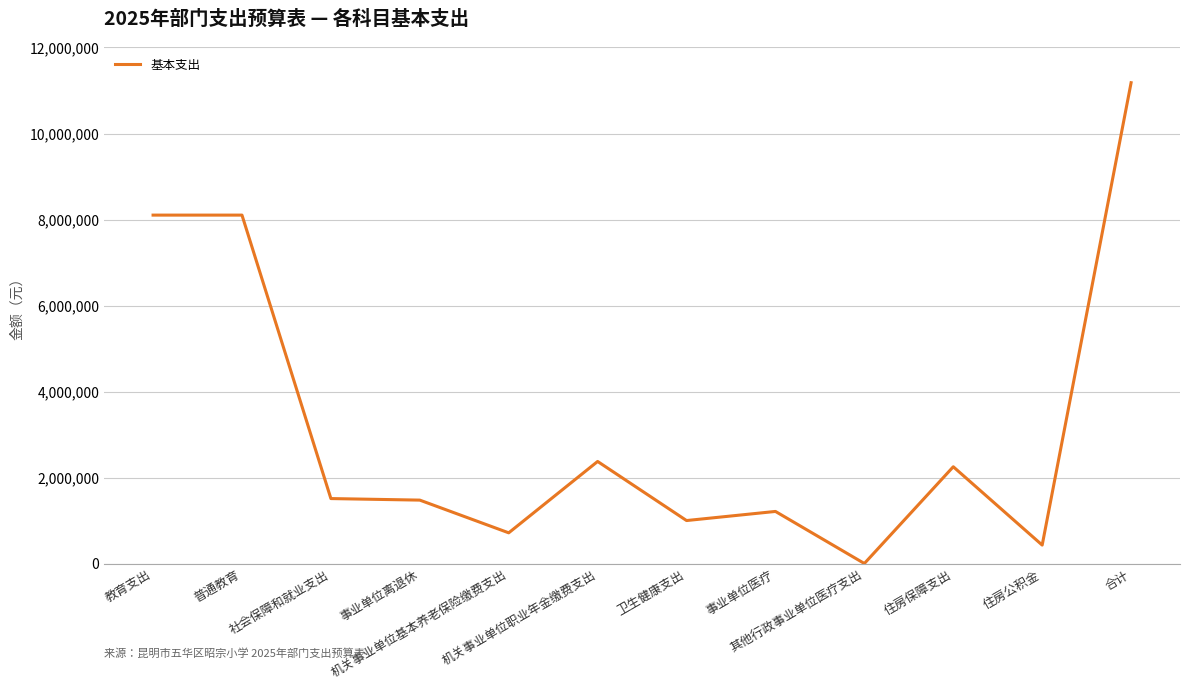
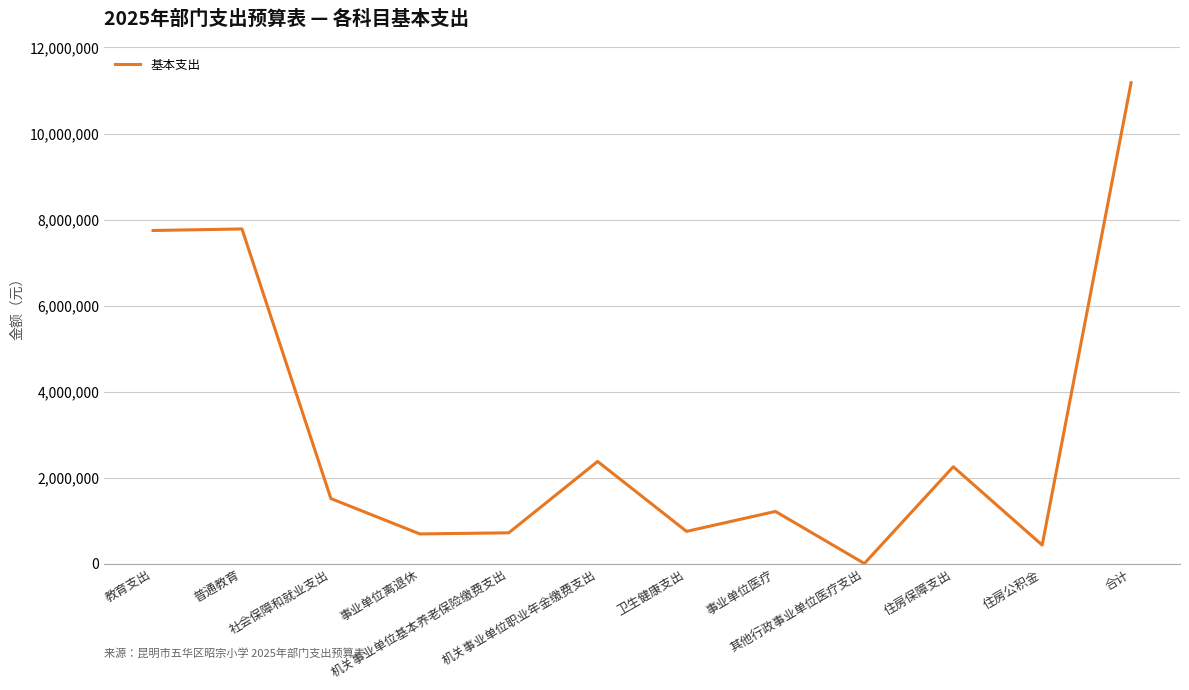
  {
-   "教育支出": "8,100,000",
-   "普通教育": "8,100,000",
+   "教育支出": "7,700,000",
+   "普通教育": "7,800,000",
    "社会保障和就业支出": "1,500,000",
-   "事业单位离退休": "1,500,000",
+   "事业单位离退休": "700,000",
    "机关事业单位基本养老保险缴费支出": "700,000",
    "机关事业单位职业年金缴费支出": "2,400,000",
-   "卫生健康支出": "1,000,000",
+   "卫生健康支出": "800,000",
    "事业单位医疗": "1,200,000",
    "其他行政事业单位医疗支出": "0",
    "住房保障支出": "2,300,000",
    "住房公积金": "400,000",
    "合计": "11,200,000"
  }
